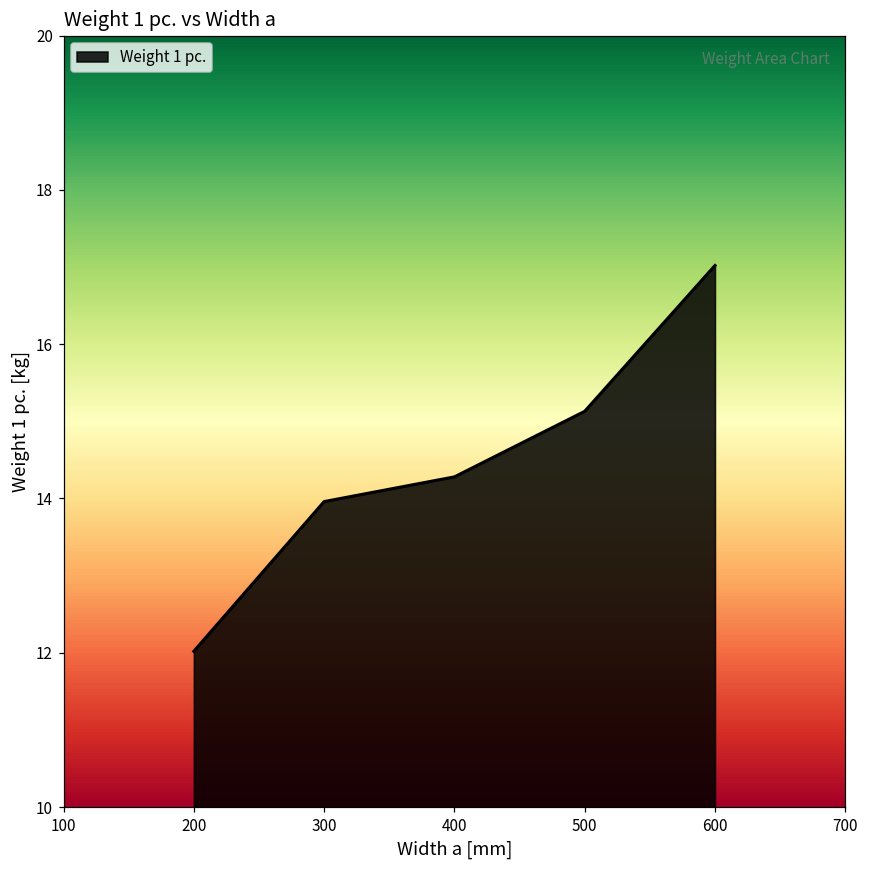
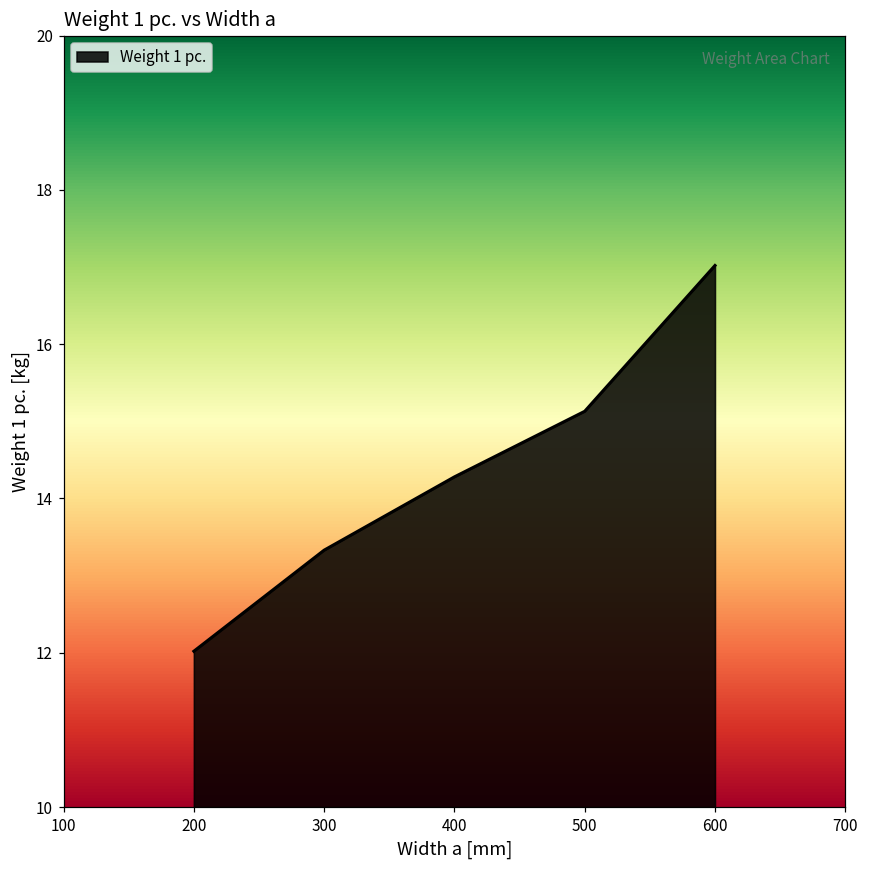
  {
    "200": 12.0,
-   "300": 14.0,
+   "300": 13.3,
    "400": 14.3,
    "500": 15.1,
    "600": 17.0
  }
